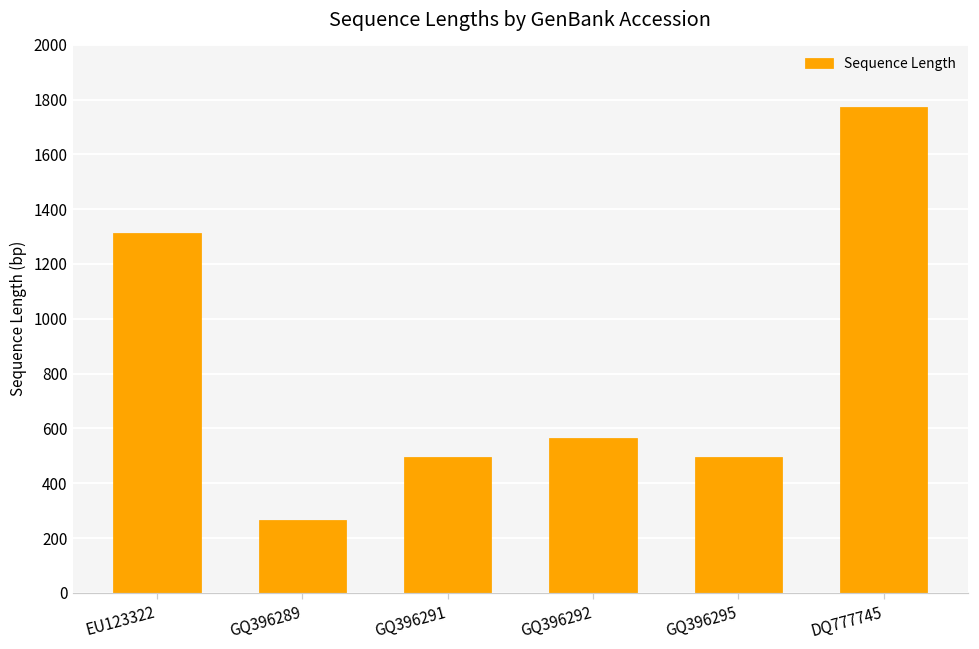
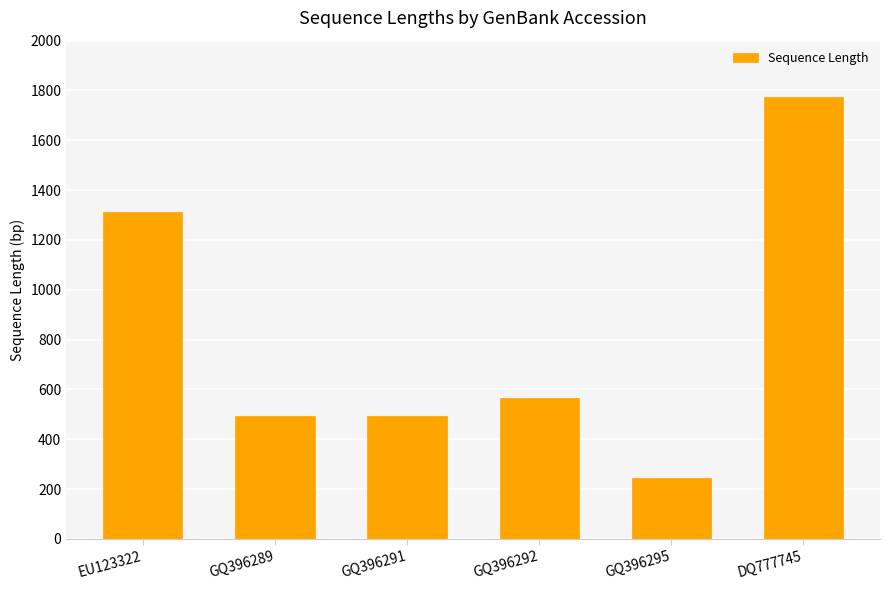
  {
    "EU123322": 1310,
-   "GQ396289": 270,
+   "GQ396289": 500,
    "GQ396291": 500,
    "GQ396292": 570,
-   "GQ396295": 500,
+   "GQ396295": 240,
    "DQ777745": 1770
  }
